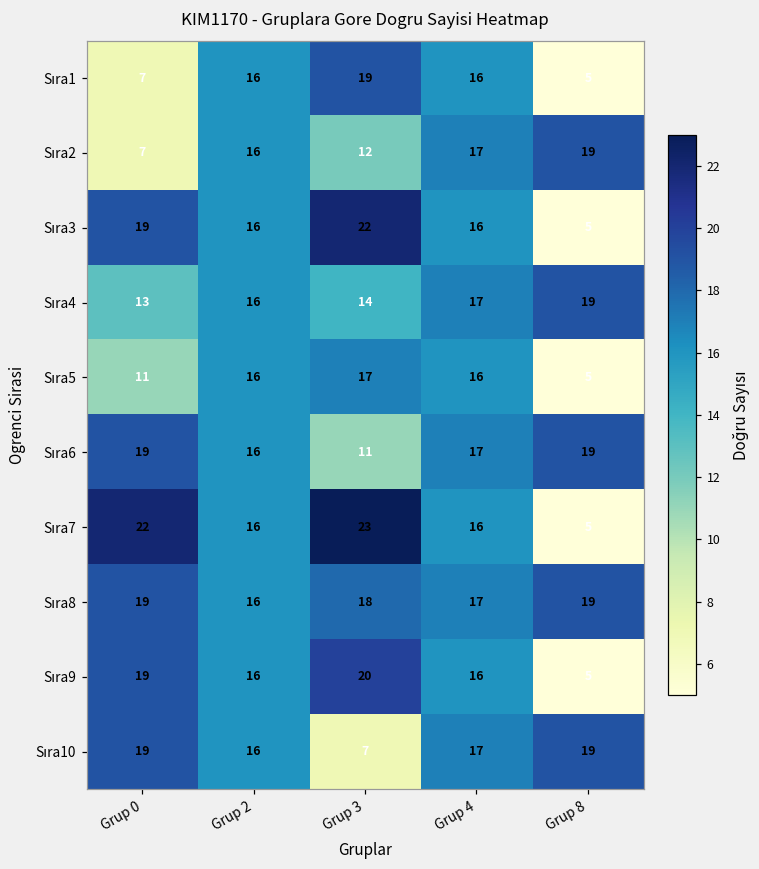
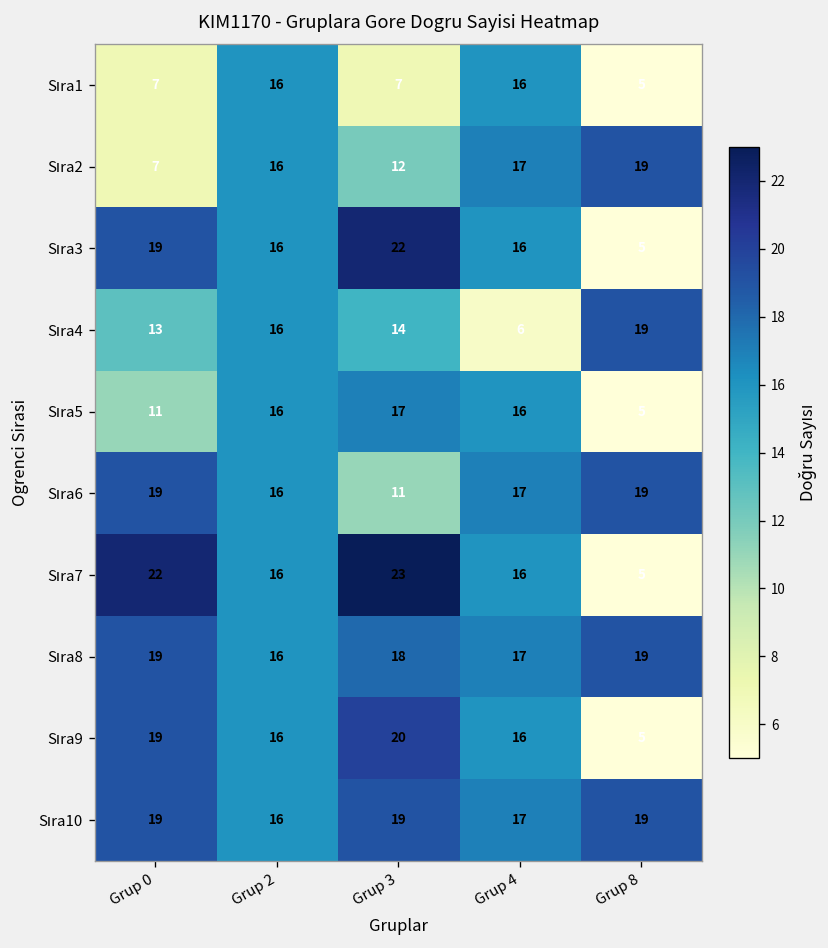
  {
    "Sıra1": {
      "Grup 0": 7,
      "Grup 2": 16,
-     "Grup 3": 19,
+     "Grup 3": 7,
      "Grup 4": 16
    },
    "Sıra2": {
      "Grup 0": 7,
      "Grup 2": 16,
      "Grup 3": 12,
      "Grup 4": 17,
      "Grup 8": 19
    },
    "Sıra3": {
      "Grup 0": 19,
      "Grup 2": 16,
      "Grup 3": 22,
      "Grup 4": 16
    },
    "Sıra4": {
      "Grup 0": 13,
      "Grup 2": 16,
      "Grup 3": 14,
-     "Grup 4": 17,
+     "Grup 4": 6,
      "Grup 8": 19
    },
    "Sıra5": {
      "Grup 0": 11,
      "Grup 2": 16,
      "Grup 3": 17,
      "Grup 4": 16
    },
    "Sıra6": {
      "Grup 0": 19,
      "Grup 2": 16,
      "Grup 3": 11,
      "Grup 4": 17,
      "Grup 8": 19
    },
    "Sıra7": {
      "Grup 0": 22,
      "Grup 2": 16,
      "Grup 3": 23,
      "Grup 4": 16
    },
    "Sıra8": {
      "Grup 0": 19,
      "Grup 2": 16,
      "Grup 3": 18,
      "Grup 4": 17,
      "Grup 8": 19
    },
    "Sıra9": {
      "Grup 0": 19,
      "Grup 2": 16,
      "Grup 3": 20,
      "Grup 4": 16
    },
    "Sıra10": {
      "Grup 0": 19,
      "Grup 2": 16,
-     "Grup 3": 7,
+     "Grup 3": 19,
      "Grup 4": 17,
      "Grup 8": 19
    }
  }
